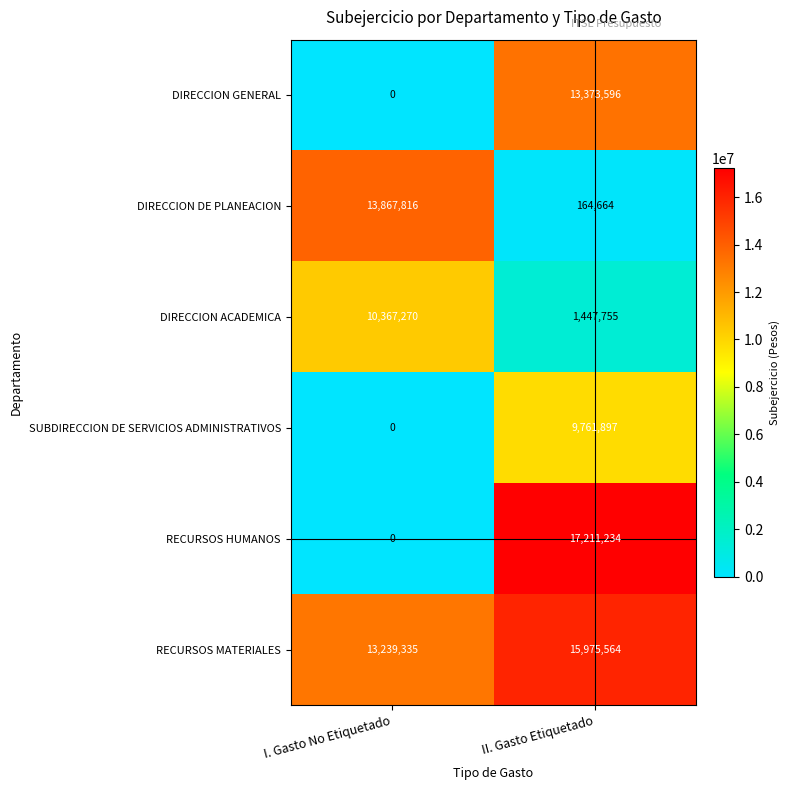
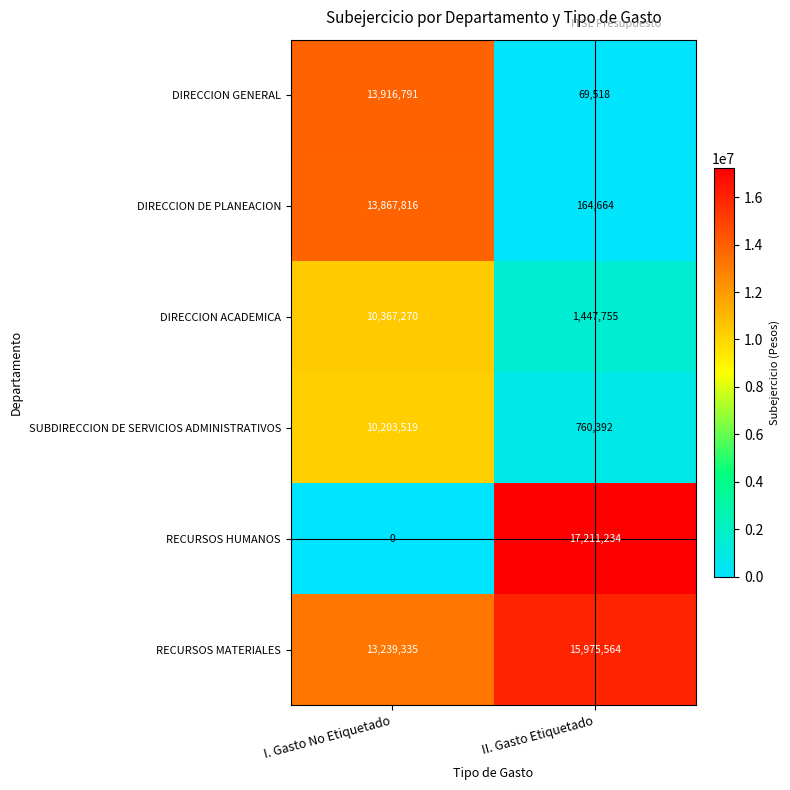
  {
    "DIRECCION GENERAL": {
-     "I. Gasto No Etiquetado": "0",
-     "II. Gasto Etiquetado": "13,373,596"
+     "I. Gasto No Etiquetado": "13,916,791",
+     "II. Gasto Etiquetado": "69,518"
    },
    "DIRECCION DE PLANEACION": {
      "I. Gasto No Etiquetado": "13,867,816",
      "II. Gasto Etiquetado": "164,664"
    },
    "DIRECCION ACADEMICA": {
      "I. Gasto No Etiquetado": "10,367,270",
      "II. Gasto Etiquetado": "1,447,755"
    },
    "SUBDIRECCION DE SERVICIOS ADMINISTRATIVOS": {
-     "I. Gasto No Etiquetado": "0",
-     "II. Gasto Etiquetado": "9,761,897"
+     "I. Gasto No Etiquetado": "10,203,519",
+     "II. Gasto Etiquetado": "760,392"
    },
    "RECURSOS HUMANOS": {
      "I. Gasto No Etiquetado": "0",
      "II. Gasto Etiquetado": "17,211,234"
    },
    "RECURSOS MATERIALES": {
      "I. Gasto No Etiquetado": "13,239,335",
      "II. Gasto Etiquetado": "15,975,564"
    }
  }
